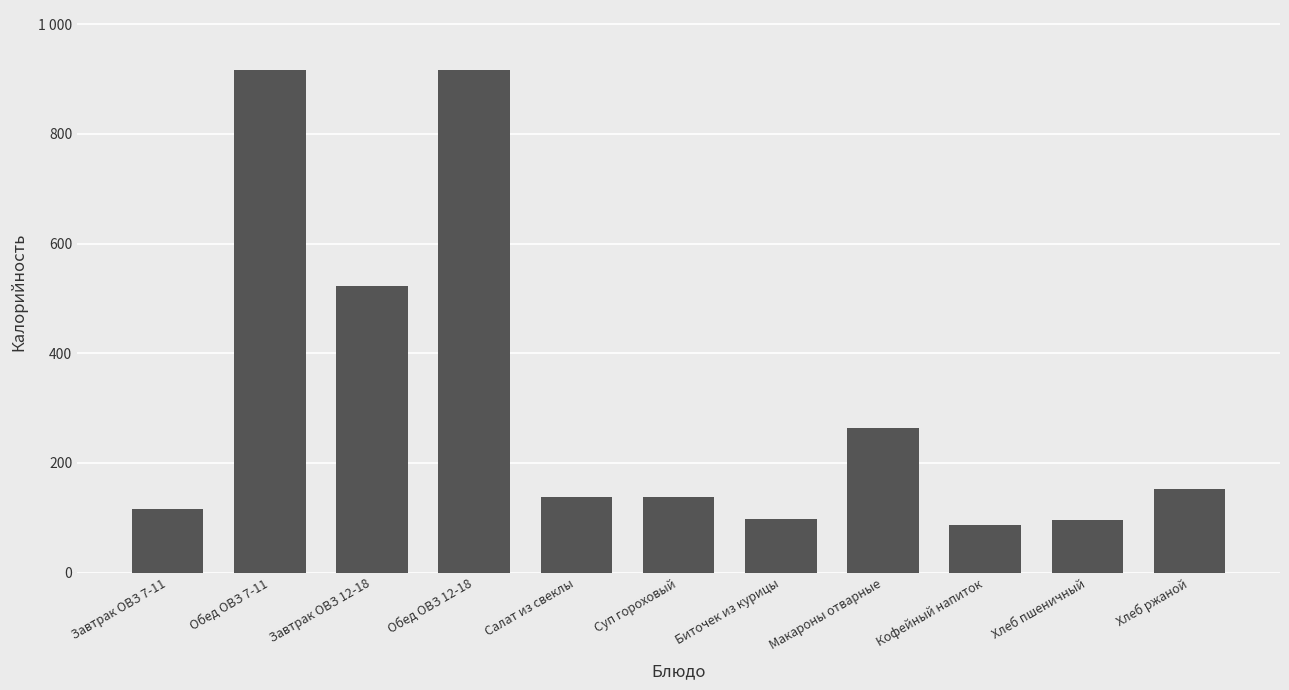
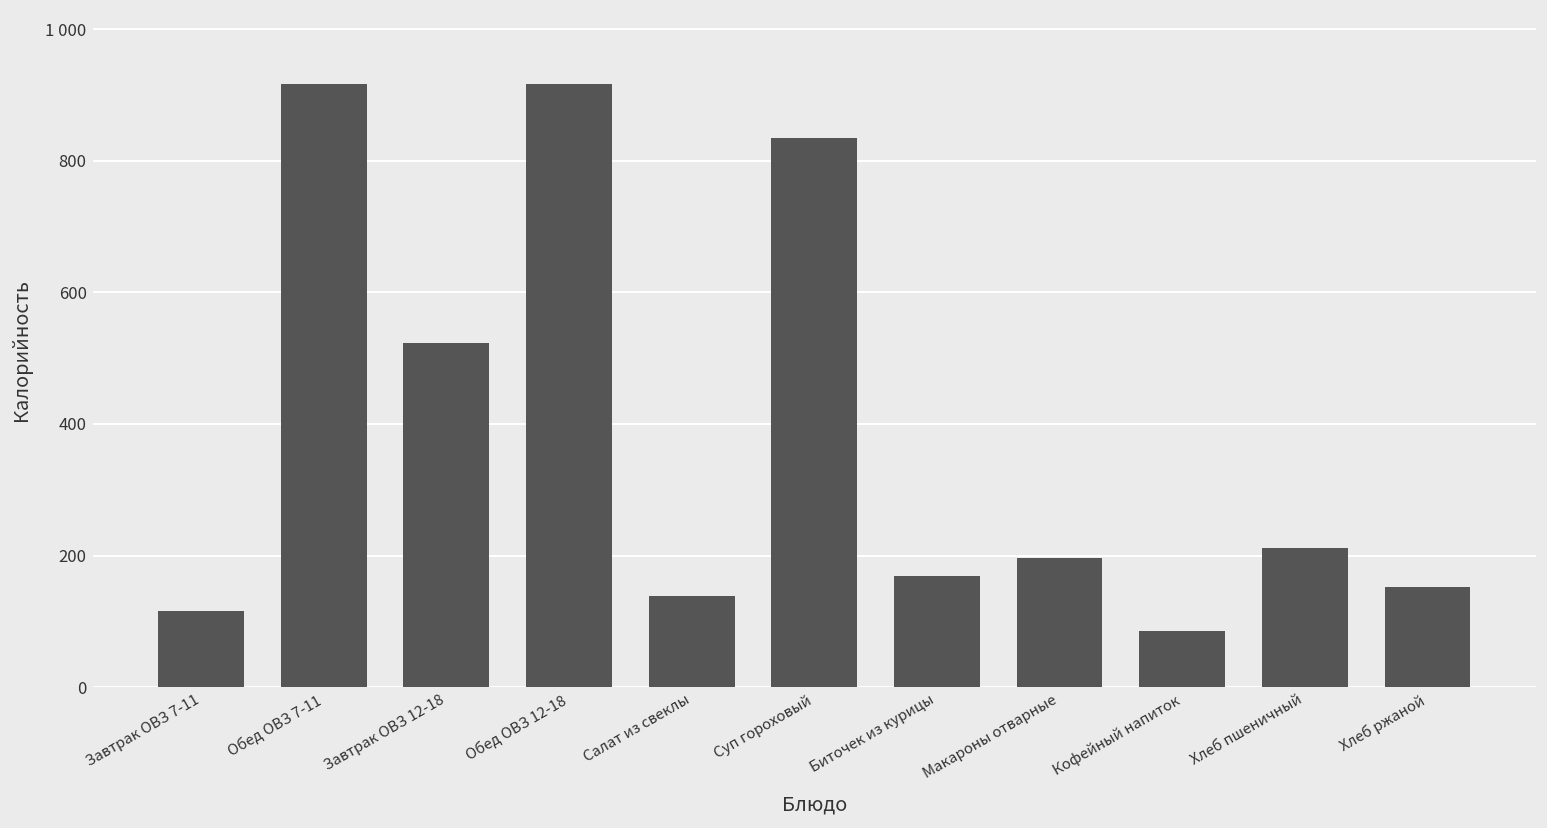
  {
    "Завтрак ОВЗ 7-11": 120,
    "Обед ОВЗ 7-11": 920,
    "Завтрак ОВЗ 12-18": 520,
    "Обед ОВЗ 12-18": 920,
    "Салат из свеклы": 140,
-   "Суп гороховый": 140,
-   "Биточек из курицы": 100,
-   "Макароны отварные": 260,
+   "Суп гороховый": 830,
+   "Биточек из курицы": 170,
+   "Макароны отварные": 200,
    "Кофейный напиток": 90,
-   "Хлеб пшеничный": 100,
+   "Хлеб пшеничный": 210,
    "Хлеб ржаной": 150
  }
